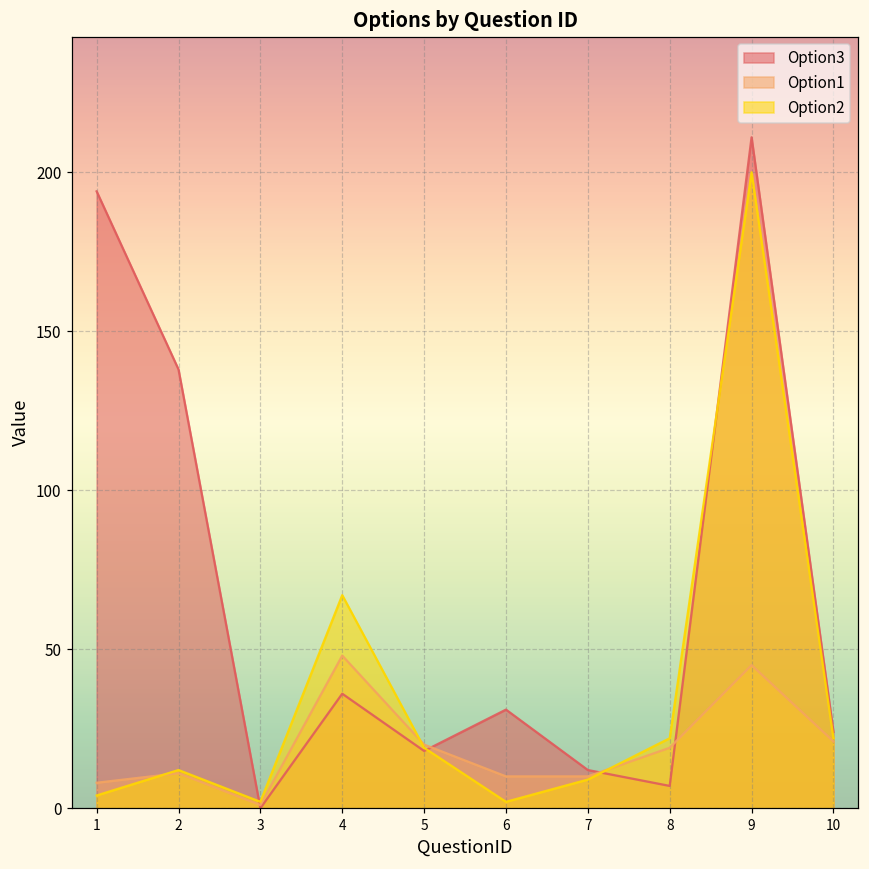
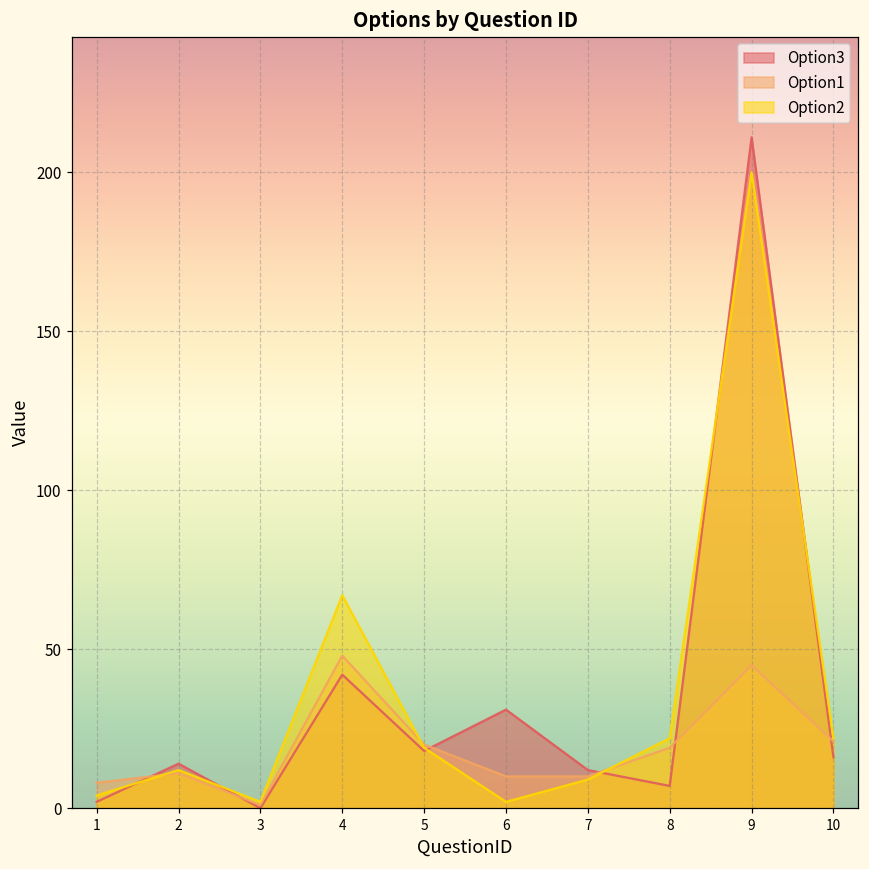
  {
    "Option3": {
-     "1": 194,
-     "2": 138,
+     "1": 2,
+     "2": 14,
      "3": 0,
-     "4": 36,
+     "4": 42,
      "5": 18,
      "6": 31,
      "7": 12,
      "8": 7,
      "9": 211,
-     "10": 24
+     "10": 16
    },
    "Option1": {
      "1": 8,
      "2": 11,
      "3": 1,
      "4": 48,
      "5": 20,
      "6": 10,
      "7": 10,
      "8": 19,
      "9": 45,
      "10": 21
    },
    "Option2": {
      "1": 4,
      "2": 12,
      "3": 2,
      "4": 67,
      "5": 19,
      "6": 2,
      "7": 9,
      "8": 22,
      "9": 200,
      "10": 22
    }
  }
